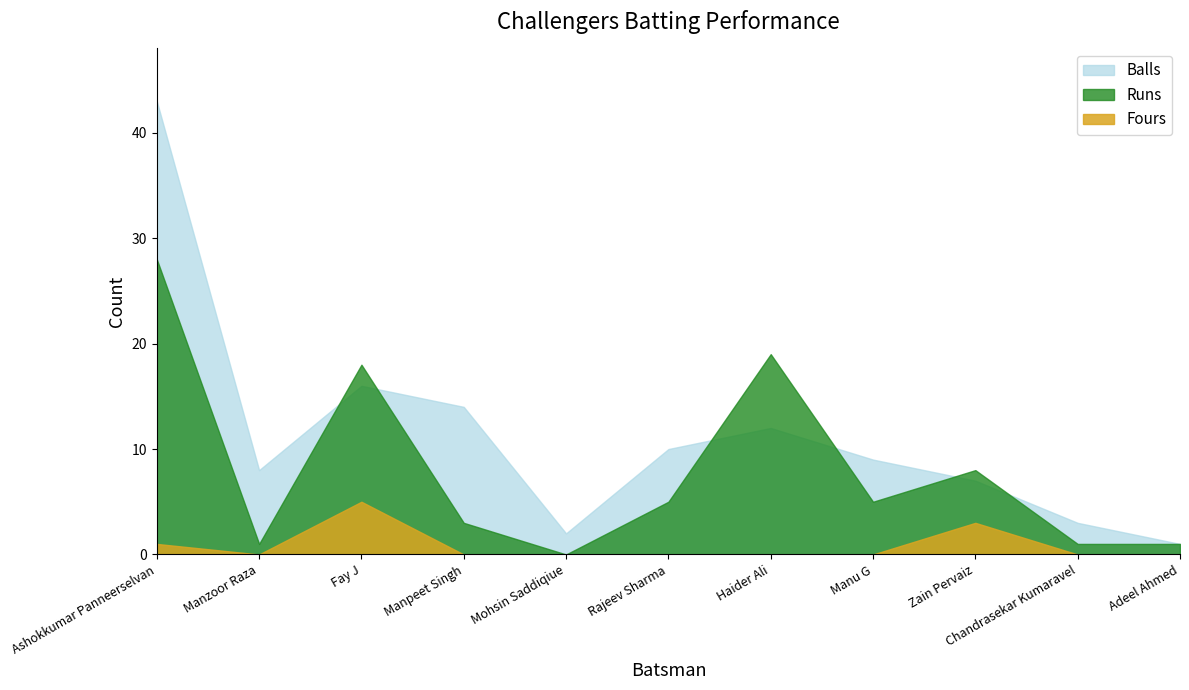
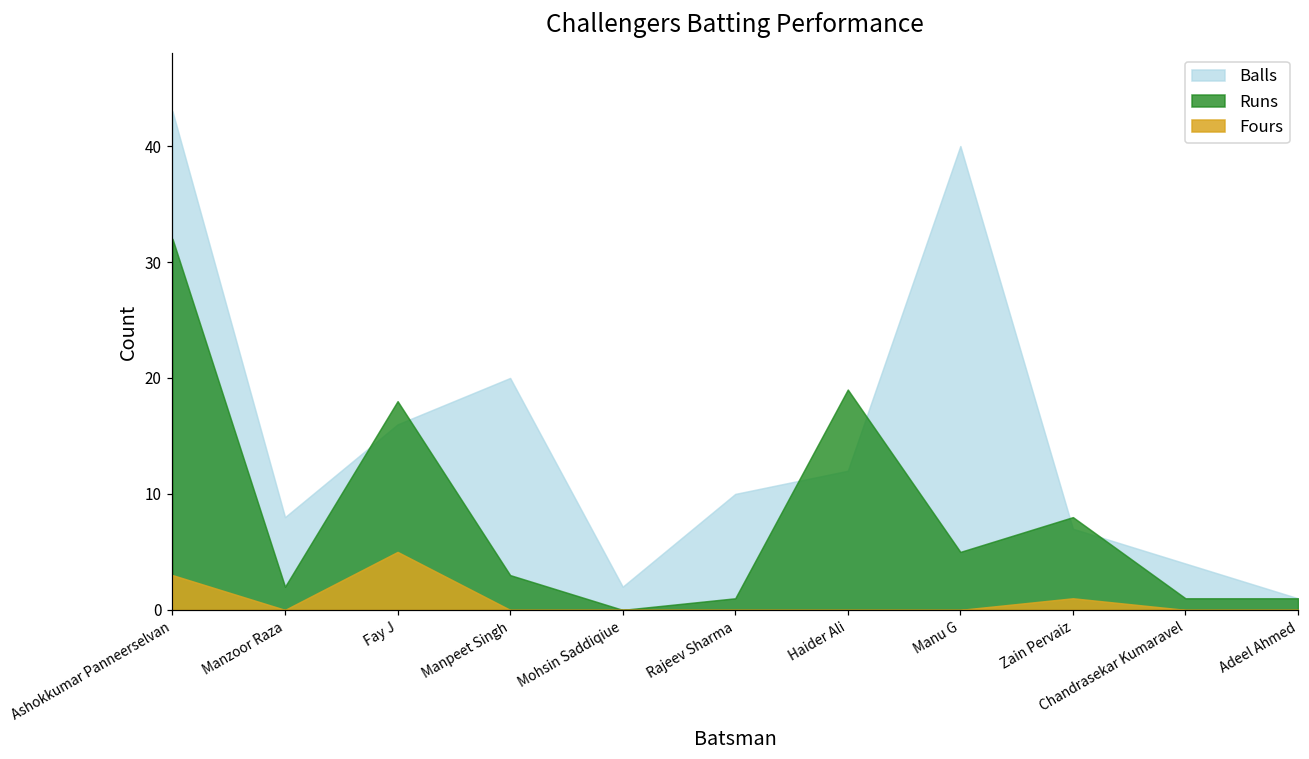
  {
    "Balls": {
      "Ashokkumar Panneerselvan": 43,
      "Manzoor Raza": 8,
      "Fay J": 16,
-     "Manpeet Singh": 14,
+     "Manpeet Singh": 20,
      "Mohsin Saddiqiue": 2,
      "Rajeev Sharma": 10,
      "Haider Ali": 12,
-     "Manu G": 9,
+     "Manu G": 40,
      "Zain Pervaiz": 7,
-     "Chandrasekar Kumaravel": 3
+     "Chandrasekar Kumaravel": 4
    },
    "Runs": {
-     "Ashokkumar Panneerselvan": 28,
-     "Manzoor Raza": 1,
+     "Ashokkumar Panneerselvan": 32,
+     "Manzoor Raza": 2,
      "Fay J": 18,
      "Manpeet Singh": 3,
-     "Rajeev Sharma": 5,
+     "Rajeev Sharma": 1,
      "Haider Ali": 19,
      "Manu G": 5,
      "Zain Pervaiz": 8,
      "Chandrasekar Kumaravel": 1
    },
    "Fours": {
-     "Ashokkumar Panneerselvan": 1,
+     "Ashokkumar Panneerselvan": 3,
      "Manzoor Raza": 0,
      "Fay J": 5,
      "Manpeet Singh": 0,
      "Rajeev Sharma": 0,
      "Haider Ali": 0,
      "Manu G": 0,
-     "Zain Pervaiz": 3,
+     "Zain Pervaiz": 1,
      "Chandrasekar Kumaravel": 0,
      "Adeel Ahmed": 0
    }
  }
